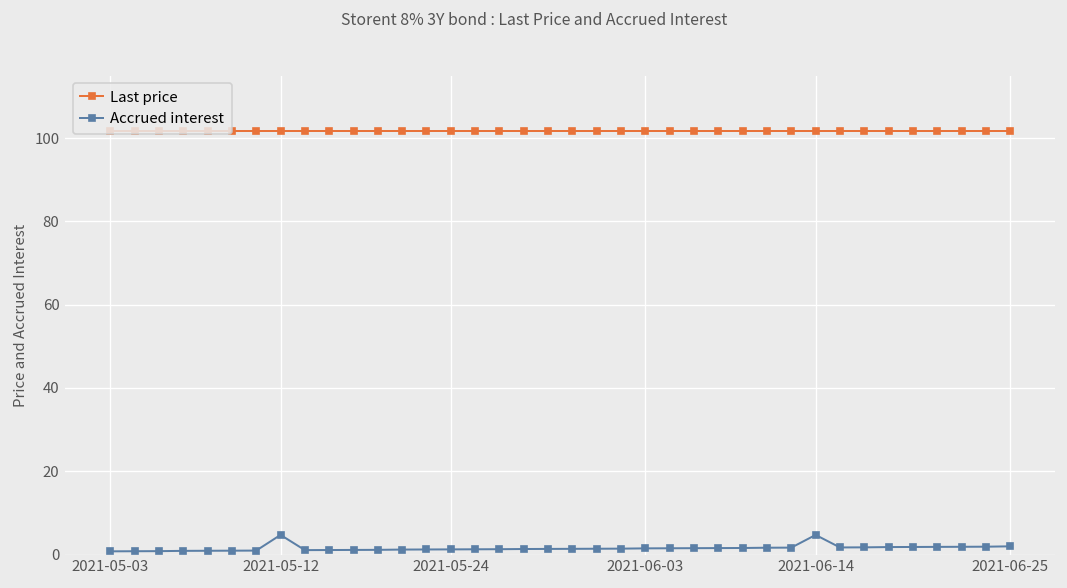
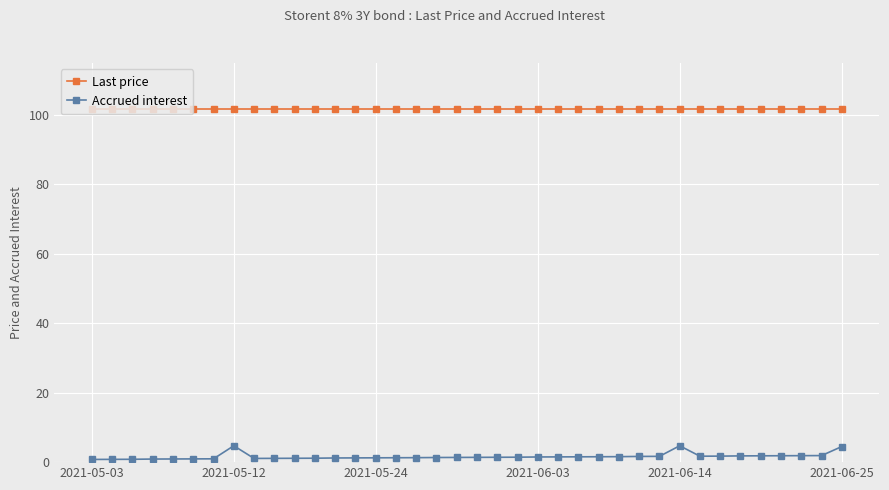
  {
    "Last price": {
      "2021-05-12": 102,
      "2021-05-24": 102,
      "2021-06-03": 102,
      "2021-06-14": 102,
      "2021-06-25": 102
    },
    "Accrued interest": {
      "2021-05-03": 1,
      "2021-05-12": 5,
      "2021-05-24": 1,
      "2021-06-03": 1,
      "2021-06-14": 5,
-     "2021-06-25": 2
+     "2021-06-25": 4
    }
  }
